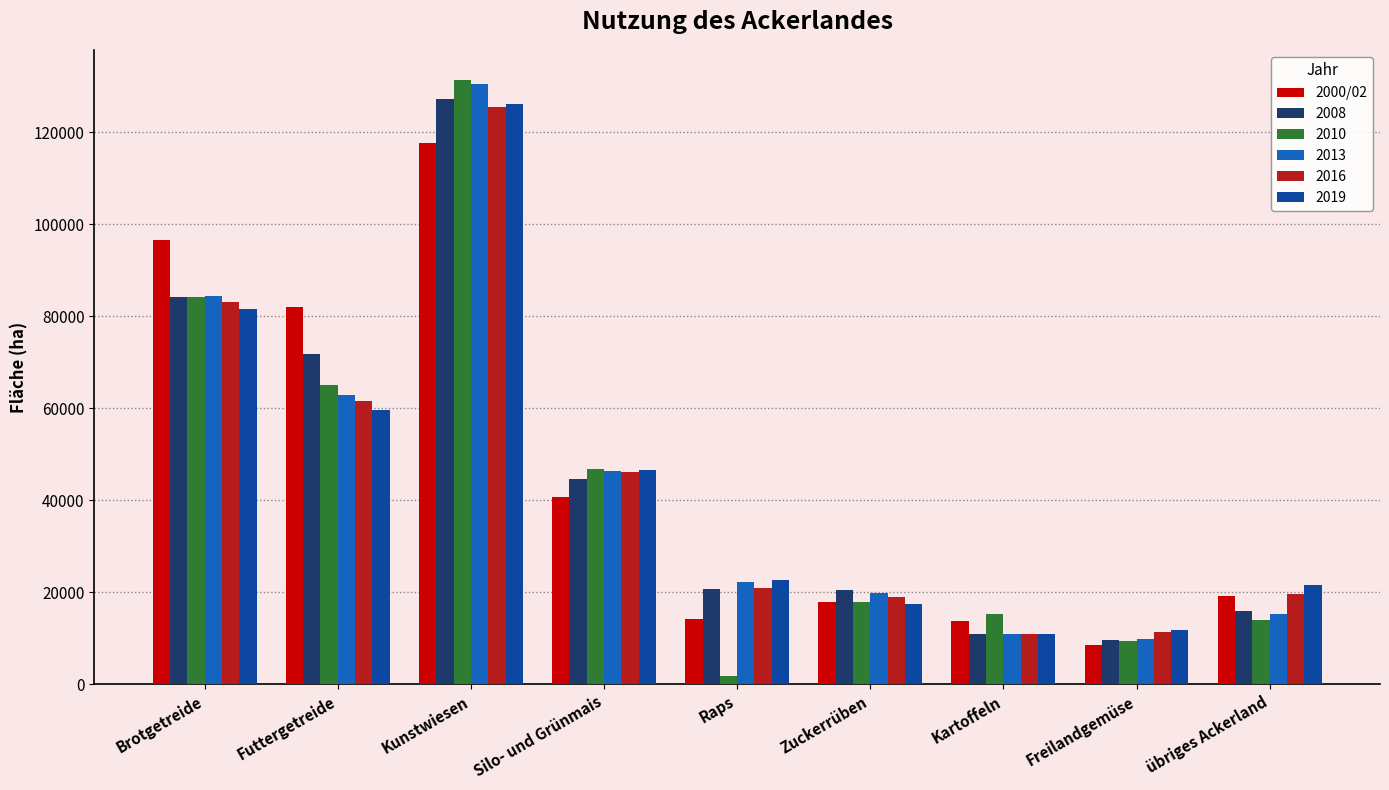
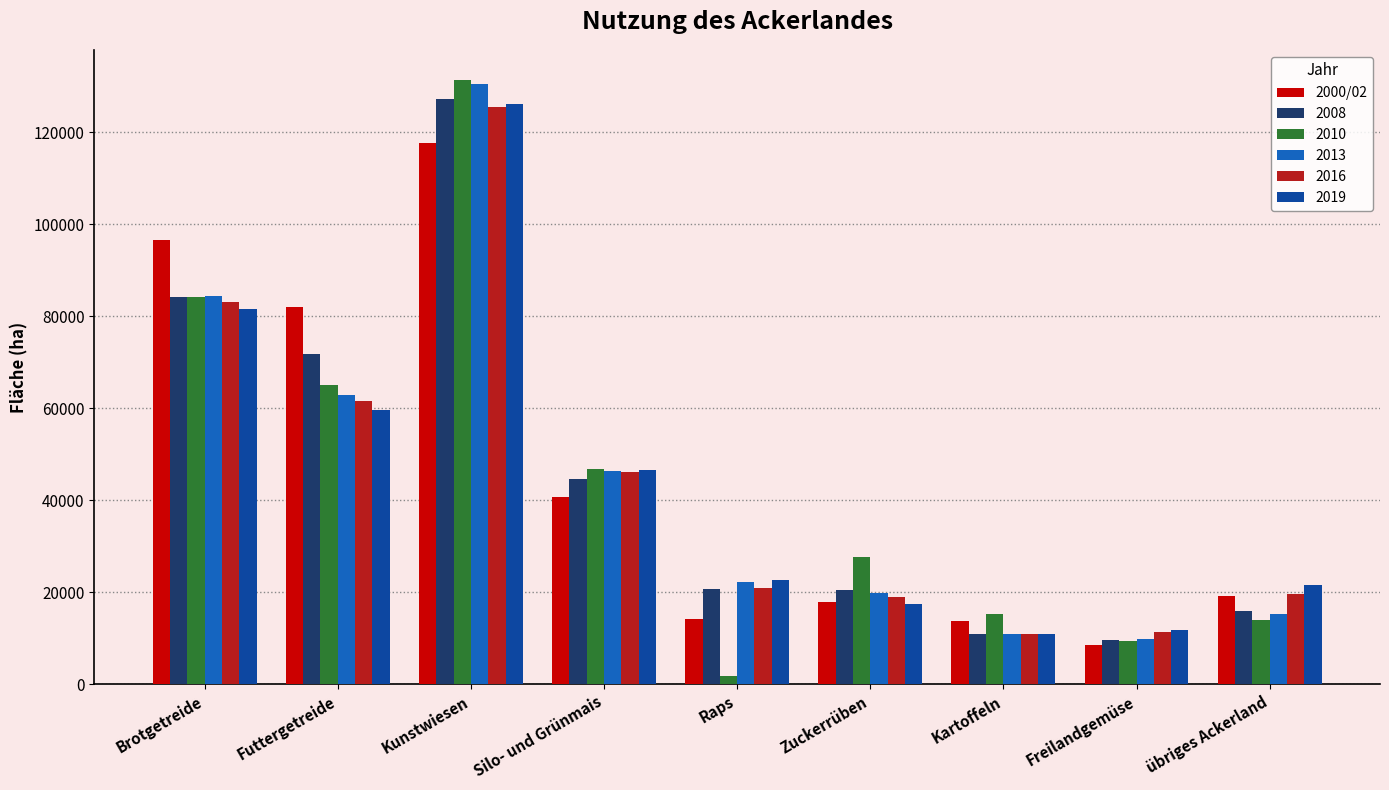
  {
    "2010": {
      "Brotgetreide": 84000,
      "Futtergetreide": 65000,
      "Kunstwiesen": 131000,
      "Silo- und Grünmais": 47000,
      "Raps": 2000,
-     "Zuckerrüben": 18000,
+     "Zuckerrüben": 28000,
      "Kartoffeln": 15000,
      "Freilandgemüse": 9000,
      "übriges Ackerland": 14000
    }
  }
